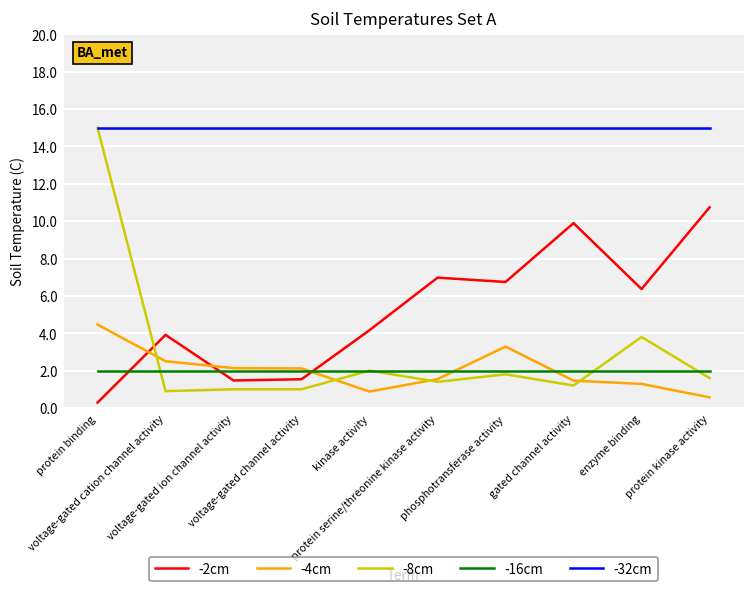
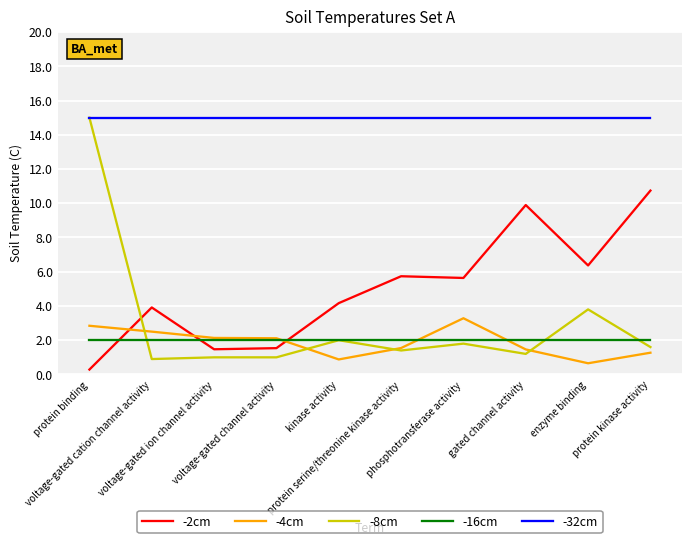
  {
    "-2cm": {
      "protein binding": 0.3,
      "voltage-gated cation channel activity": 3.9,
      "voltage-gated ion channel activity": 1.5,
      "voltage-gated channel activity": 1.5,
      "kinase activity": 4.2,
-     "protein serine/threonine kinase activity": 7.0,
-     "phosphotransferase activity": 6.7,
+     "protein serine/threonine kinase activity": 5.7,
+     "phosphotransferase activity": 5.6,
      "gated channel activity": 9.9,
      "enzyme binding": 6.4,
      "protein kinase activity": 10.7
    },
    "-4cm": {
-     "protein binding": 4.5,
+     "protein binding": 2.8,
      "voltage-gated cation channel activity": 2.5,
      "kinase activity": 0.9,
      "phosphotransferase activity": 3.3,
      "gated channel activity": 1.5,
-     "enzyme binding": 1.3,
-     "protein kinase activity": 0.6
+     "enzyme binding": 0.7,
+     "protein kinase activity": 1.3
    },
    "-8cm": {
      "voltage-gated cation channel activity": 0.9,
      "voltage-gated ion channel activity": 1.0,
      "voltage-gated channel activity": 1.0,
      "phosphotransferase activity": 1.8,
      "gated channel activity": 1.2,
      "enzyme binding": 3.8,
      "protein kinase activity": 1.6
    },
    "-16cm": {
      "protein binding": 2.0,
      "voltage-gated cation channel activity": 2.0,
      "protein serine/threonine kinase activity": 2.0,
      "phosphotransferase activity": 2.0,
      "gated channel activity": 2.0,
      "enzyme binding": 2.0,
      "protein kinase activity": 2.0
    },
    "-32cm": {
      "voltage-gated cation channel activity": 15.0,
      "voltage-gated ion channel activity": 15.0,
      "voltage-gated channel activity": 15.0,
      "kinase activity": 15.0,
      "protein serine/threonine kinase activity": 15.0,
      "phosphotransferase activity": 15.0,
      "gated channel activity": 15.0,
      "enzyme binding": 15.0,
      "protein kinase activity": 15.0
    }
  }
